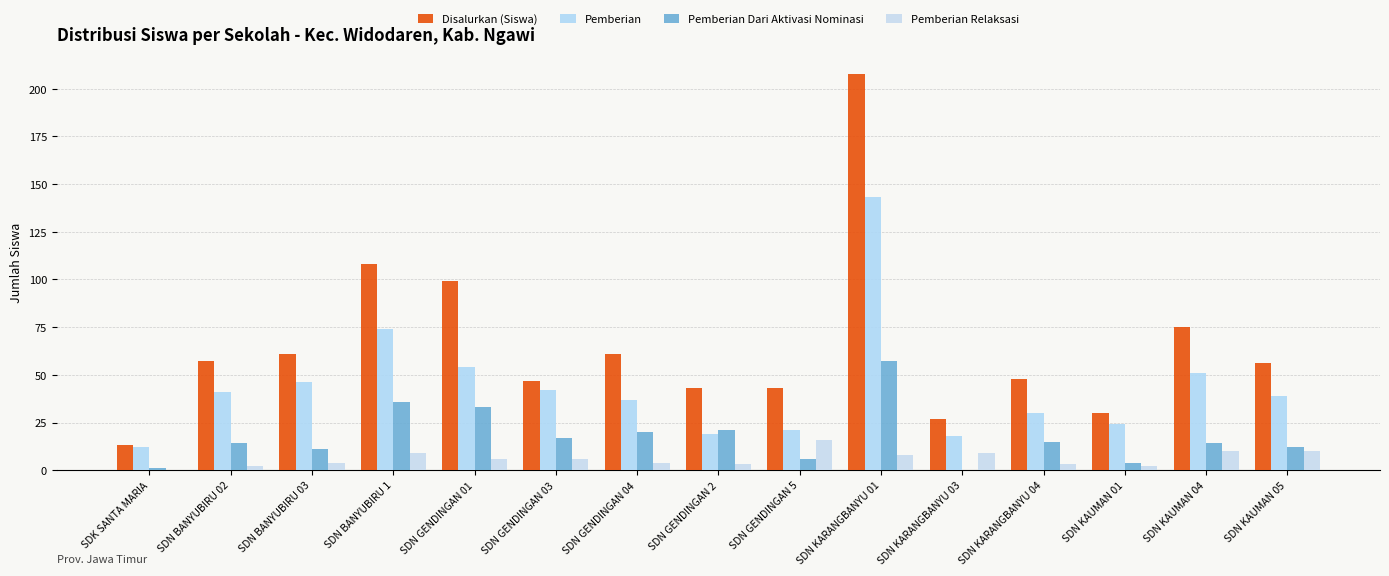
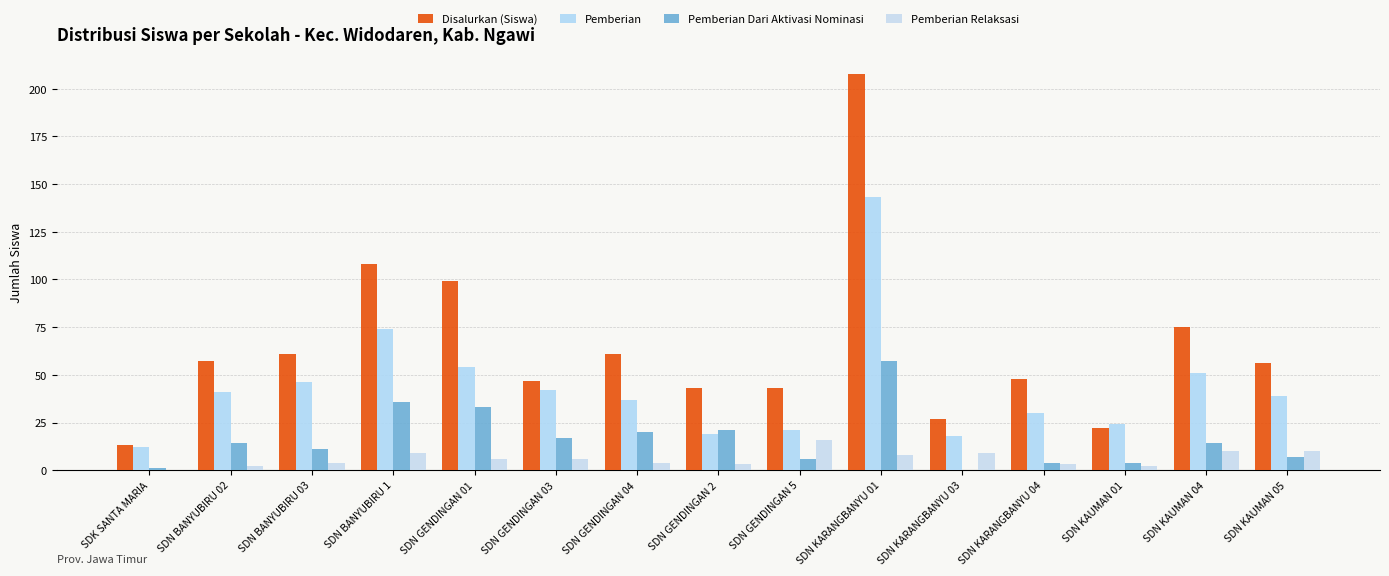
  {
    "Disalurkan (Siswa)": {
      "SDK SANTA MARIA": 13,
      "SDN BANYUBIRU 02": 57,
      "SDN BANYUBIRU 03": 61,
      "SDN BANYUBIRU 1": 108,
      "SDN GENDINGAN 01": 99,
      "SDN GENDINGAN 03": 47,
      "SDN GENDINGAN 04": 61,
      "SDN GENDINGAN 2": 43,
      "SDN GENDINGAN 5": 43,
      "SDN KARANGBANYU 01": 208,
      "SDN KARANGBANYU 03": 27,
      "SDN KARANGBANYU 04": 48,
-     "SDN KAUMAN 01": 30,
+     "SDN KAUMAN 01": 22,
      "SDN KAUMAN 04": 75,
      "SDN KAUMAN 05": 56
    },
    "Pemberian Dari Aktivasi Nominasi": {
      "SDN BANYUBIRU 02": 14,
      "SDN BANYUBIRU 03": 11,
      "SDN BANYUBIRU 1": 36,
      "SDN GENDINGAN 01": 33,
      "SDN GENDINGAN 03": 17,
      "SDN GENDINGAN 04": 20,
      "SDN GENDINGAN 2": 21,
      "SDN GENDINGAN 5": 6,
      "SDN KARANGBANYU 01": 57,
      "SDN KARANGBANYU 03": 0,
-     "SDN KARANGBANYU 04": 15,
+     "SDN KARANGBANYU 04": 4,
      "SDN KAUMAN 01": 4,
      "SDN KAUMAN 04": 14,
-     "SDN KAUMAN 05": 12
+     "SDN KAUMAN 05": 7
    }
  }
